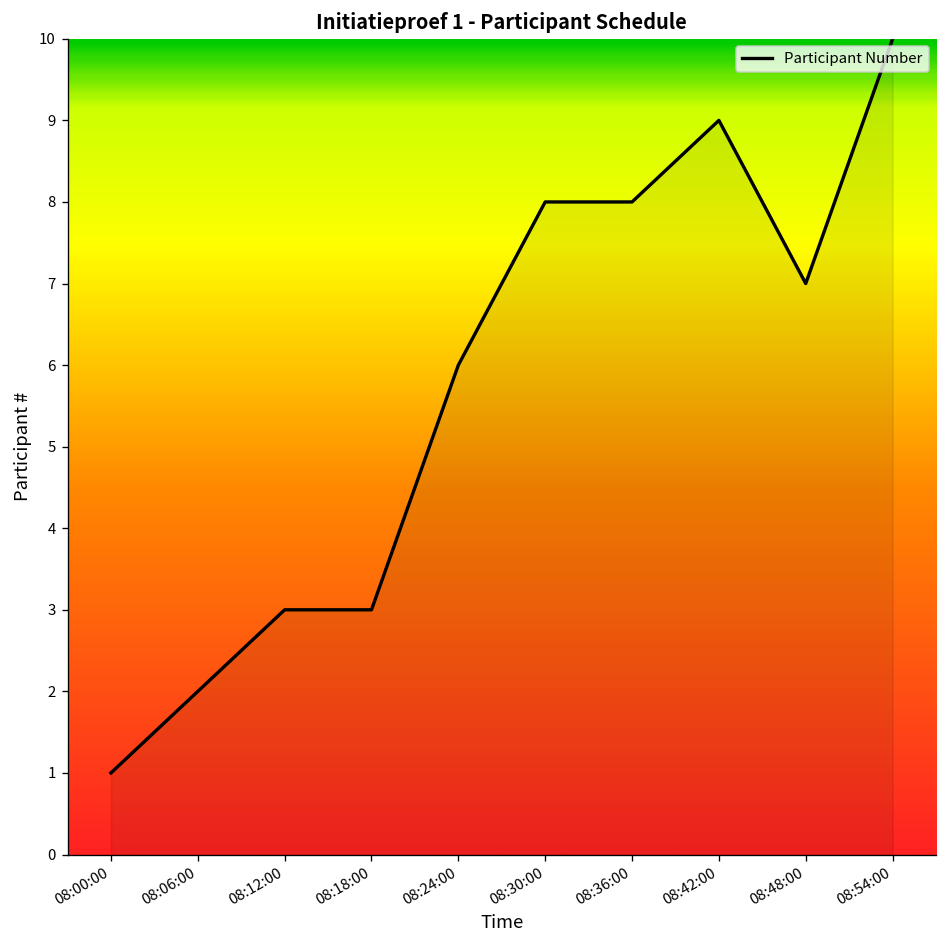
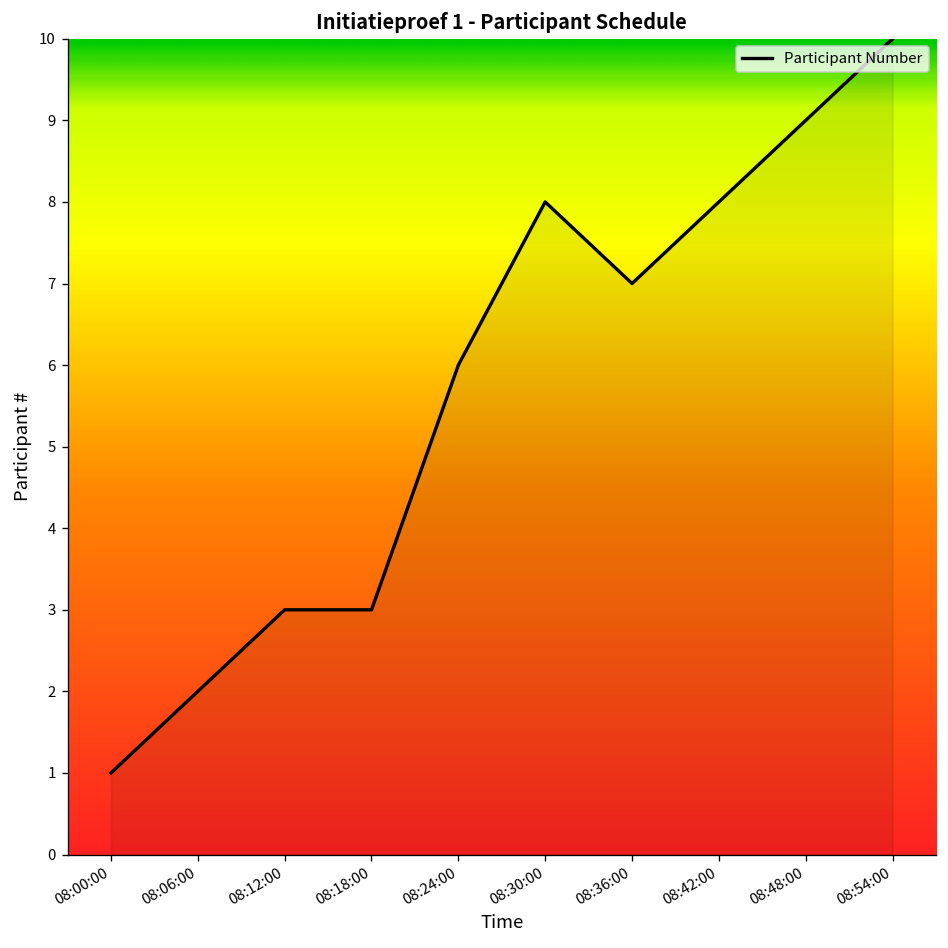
  {
    "08:00:00": 1,
    "08:06:00": 2,
    "08:12:00": 3,
    "08:18:00": 3,
    "08:24:00": 6,
    "08:30:00": 8,
-   "08:36:00": 8,
-   "08:42:00": 9,
-   "08:48:00": 7,
+   "08:36:00": 7,
+   "08:42:00": 8,
+   "08:48:00": 9,
    "08:54:00": 10
  }
